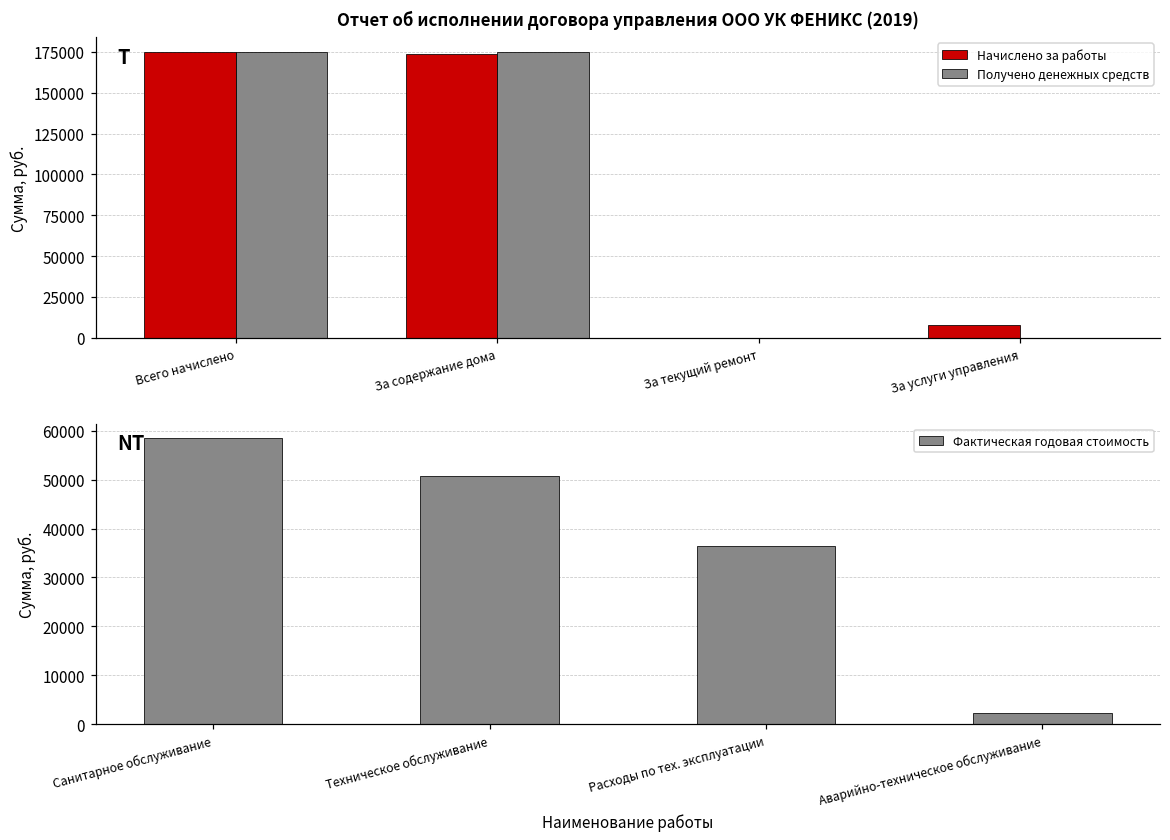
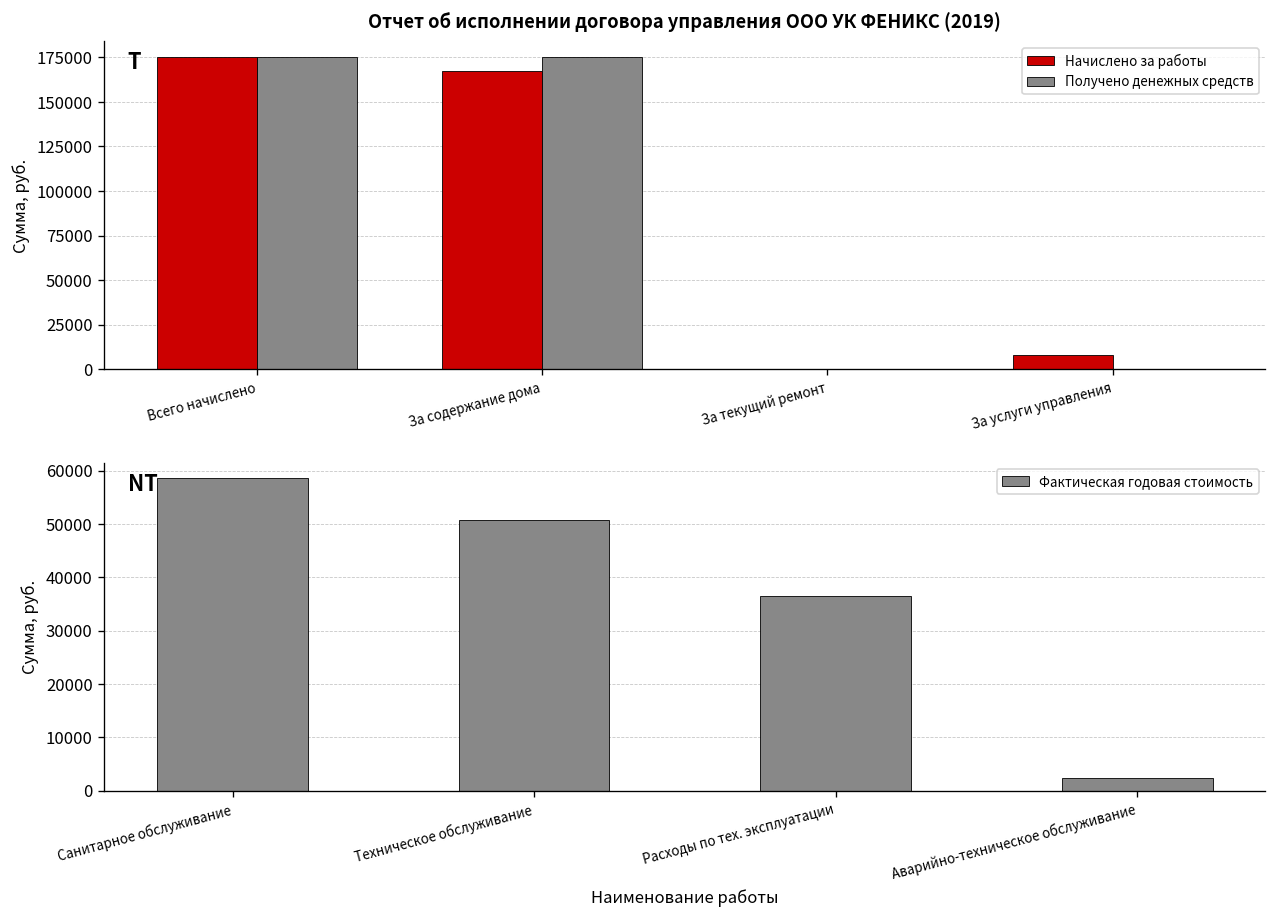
  {
    "Отчет об исполнении договора управления ООО УК ФЕНИКС (2019)": {
      "Начислено за работы": {
        "Всего начислено": 175000,
-       "За содержание дома": 174000,
+       "За содержание дома": 167000,
        "За текущий ремонт": 0,
        "За услуги управления": 8000
      },
      "Получено денежных средств": {
        "Всего начислено": 175000,
        "За содержание дома": 175000,
        "За текущий ремонт": 0,
        "За услуги управления": 0
      }
    }
  }
